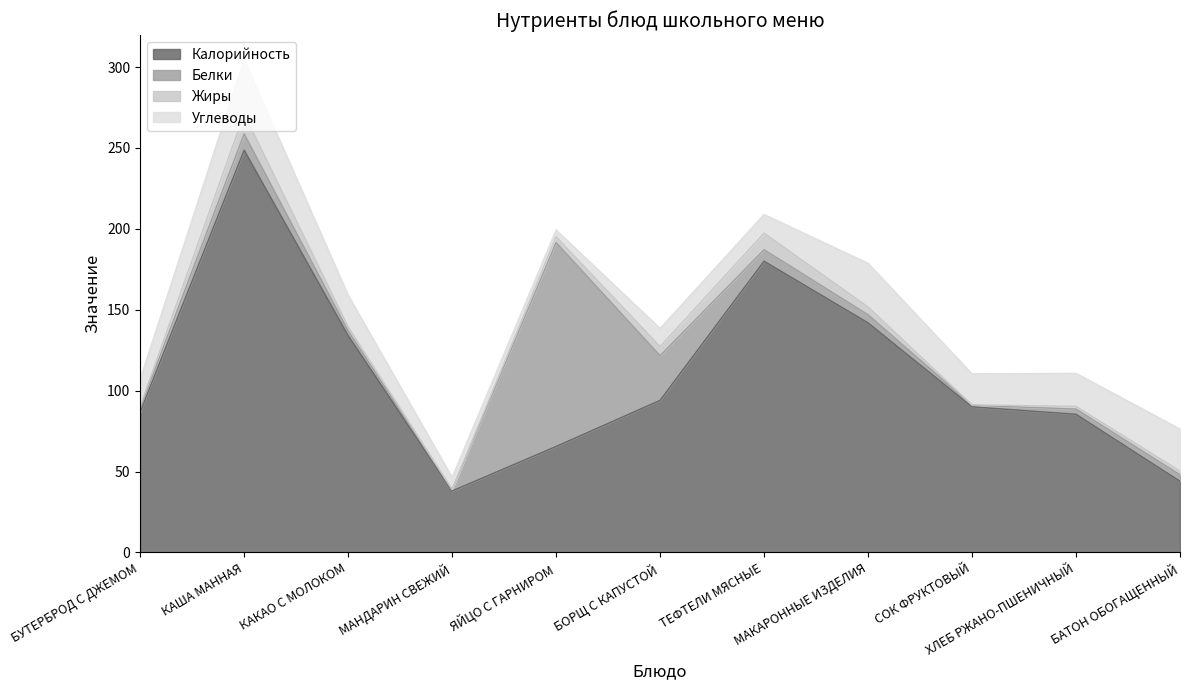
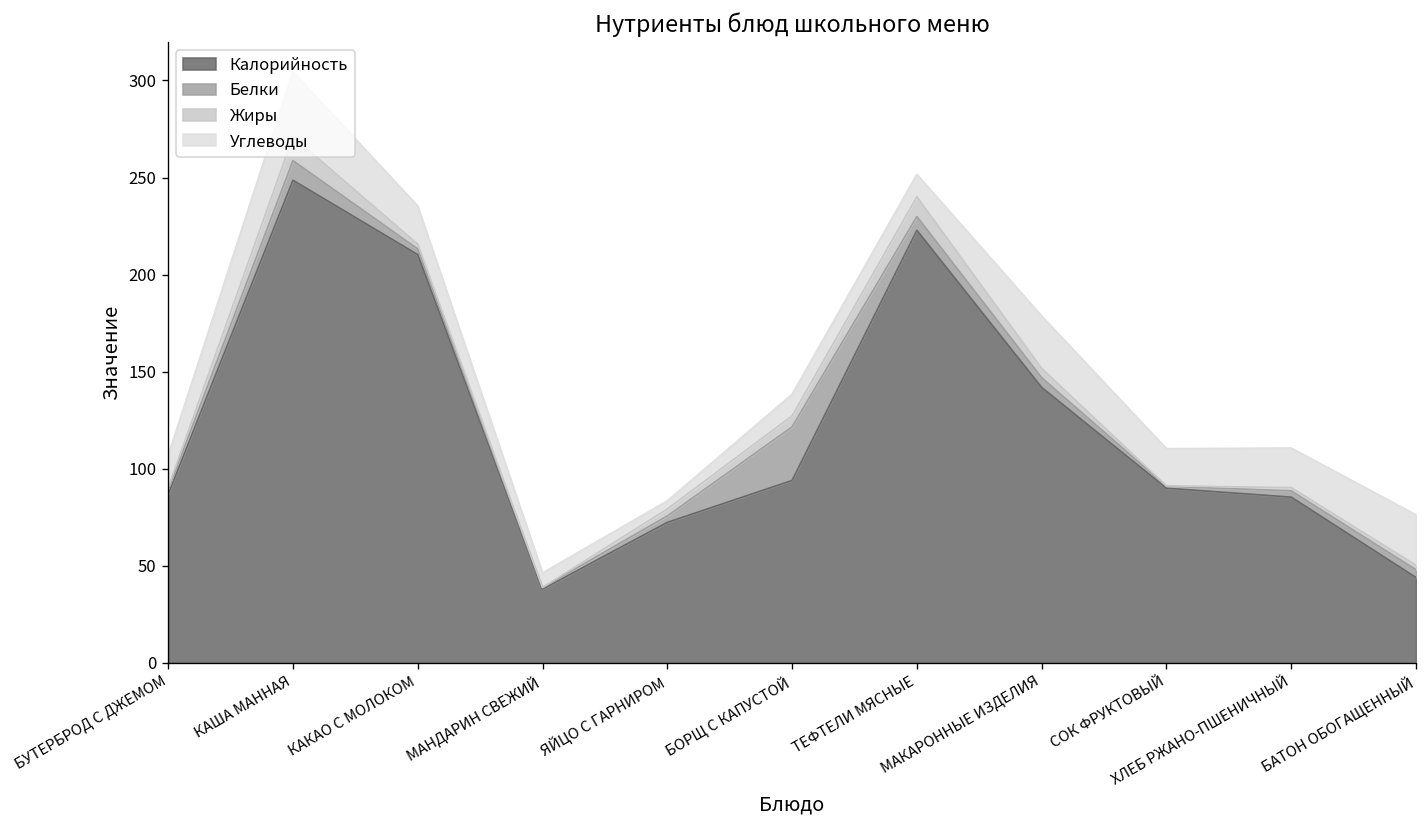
  {
    "Калорийность": {
      "БУТЕРБРОД С ДЖЕМОМ": 87,
      "КАША МАННАЯ": 249,
-     "КАКАО С МОЛОКОМ": 134,
-     "ЯЙЦО С ГАРНИРОМ": 66,
+     "КАКАО С МОЛОКОМ": 210,
+     "ЯЙЦО С ГАРНИРОМ": 72,
      "БОРЩ С КАПУСТОЙ": 94,
-     "ТЕФТЕЛИ МЯСНЫЕ": 180,
+     "ТЕФТЕЛИ МЯСНЫЕ": 223,
      "МАКАРОННЫЕ ИЗДЕЛИЯ": 142,
      "ХЛЕБ РЖАНО-ПШЕНИЧНЫЙ": 85,
      "БАТОН ОБОГАЩЕННЫЙ": 44
    },
    "Белки": {
      "КАША МАННАЯ": 10,
      "КАКАО С МОЛОКОМ": 3,
-     "ЯЙЦО С ГАРНИРОМ": 126,
+     "ЯЙЦО С ГАРНИРОМ": 3,
      "БОРЩ С КАПУСТОЙ": 28,
      "ТЕФТЕЛИ МЯСНЫЕ": 7,
      "МАКАРОННЫЕ ИЗДЕЛИЯ": 5,
      "ХЛЕБ РЖАНО-ПШЕНИЧНЫЙ": 3,
      "БАТОН ОБОГАЩЕННЫЙ": 4
    }
  }
